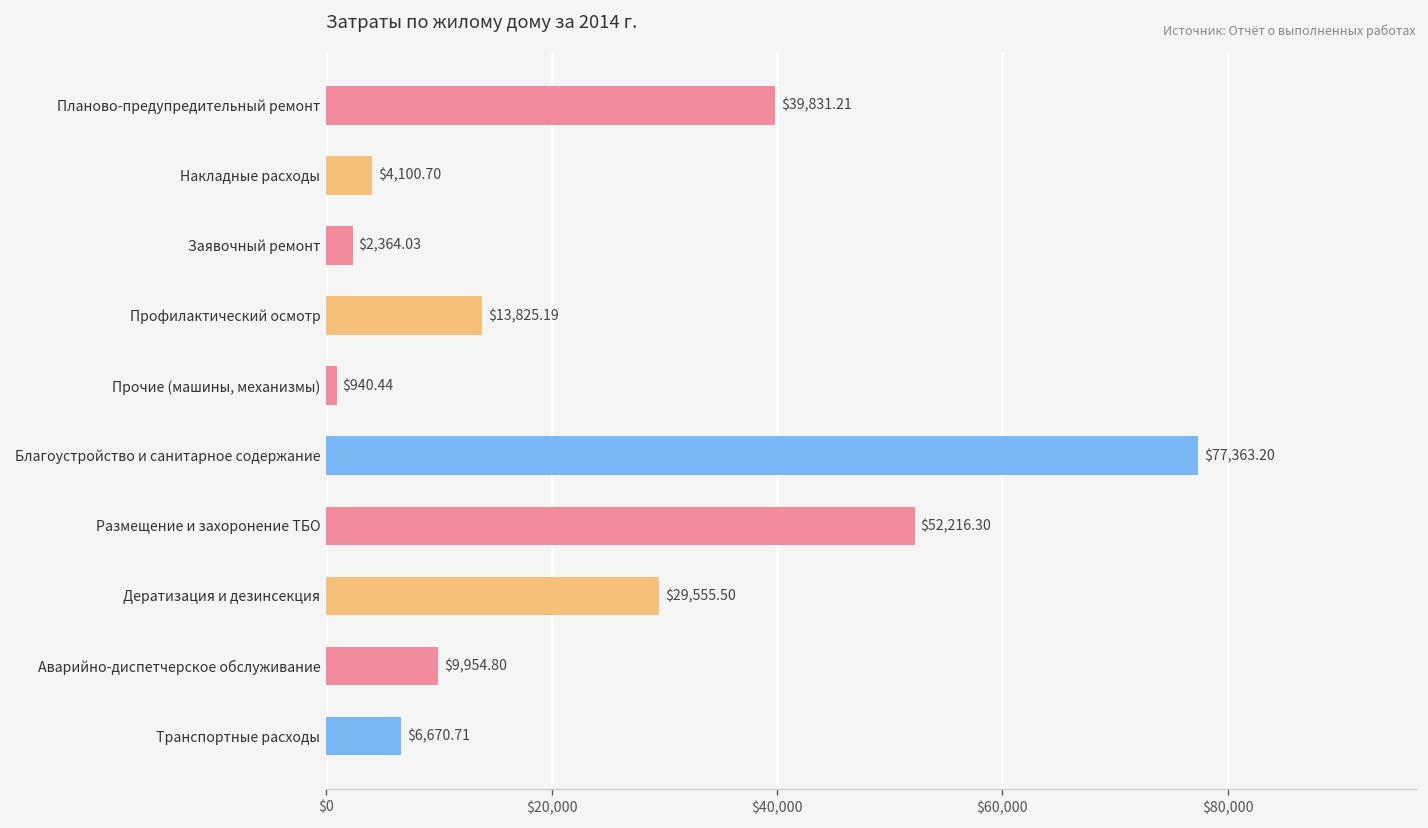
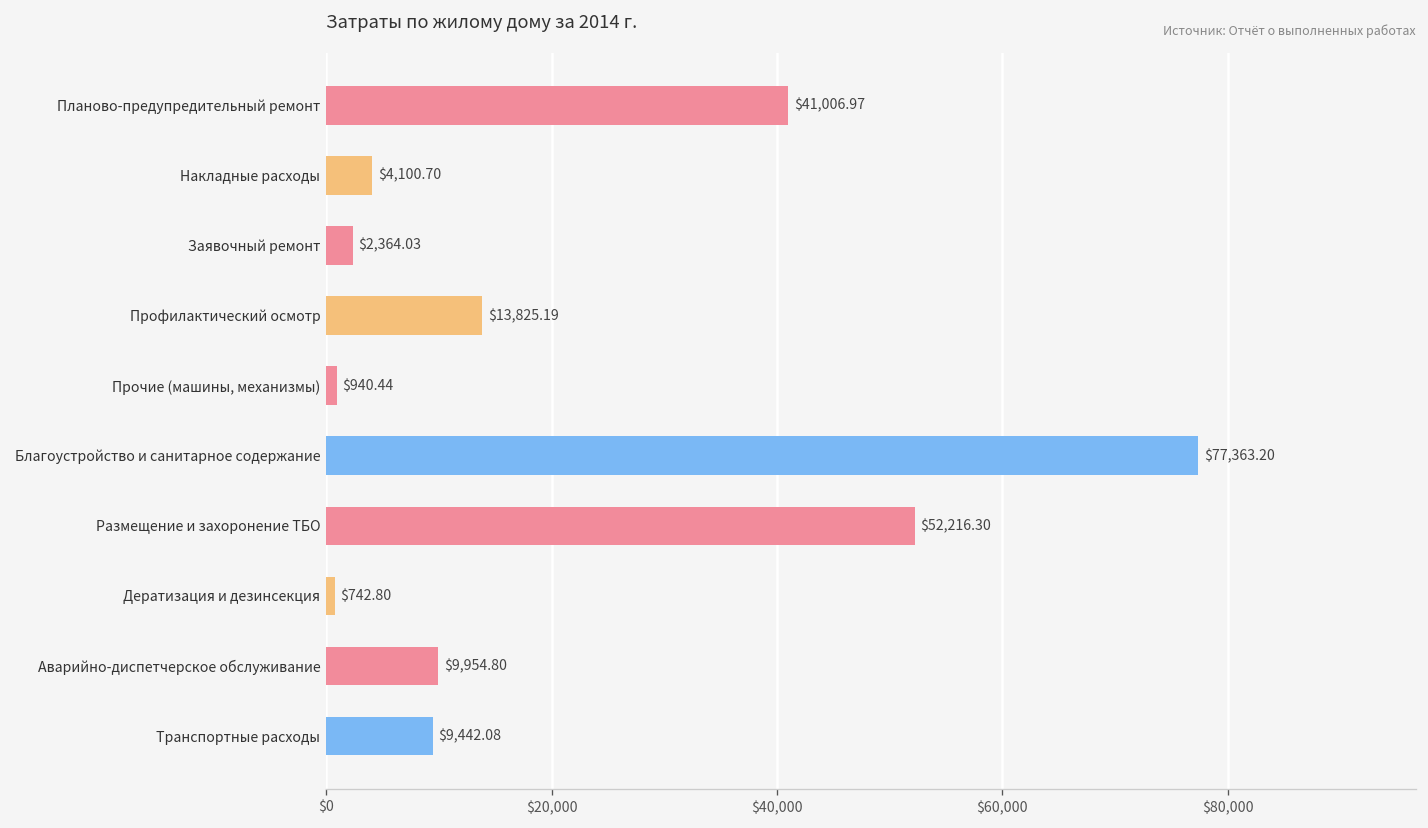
  {
-   "Планово-предупредительный ремонт": "$39,831.21",
+   "Планово-предупредительный ремонт": "$41,006.97",
    "Накладные расходы": "$4,100.70",
    "Заявочный ремонт": "$2,364.03",
    "Профилактический осмотр": "$13,825.19",
    "Прочие (машины, механизмы)": "$940.44",
    "Благоустройство и санитарное содержание": "$77,363.20",
    "Размещение и захоронение ТБО": "$52,216.30",
-   "Дератизация и дезинсекция": "$29,555.50",
+   "Дератизация и дезинсекция": "$742.80",
    "Аварийно-диспетчерское обслуживание": "$9,954.80",
-   "Транспортные расходы": "$6,670.71"
+   "Транспортные расходы": "$9,442.08"
  }
